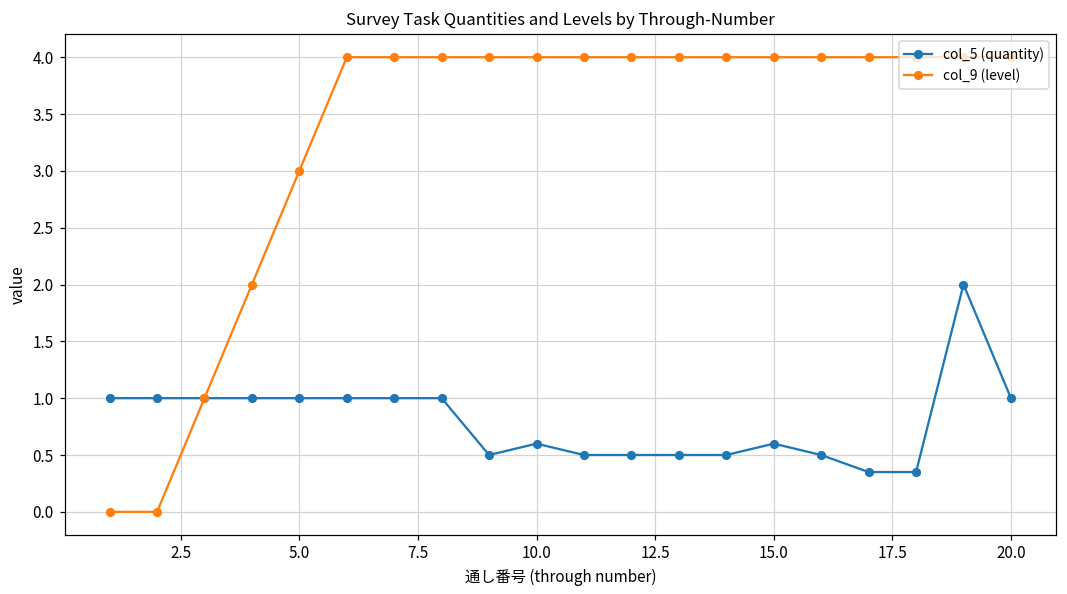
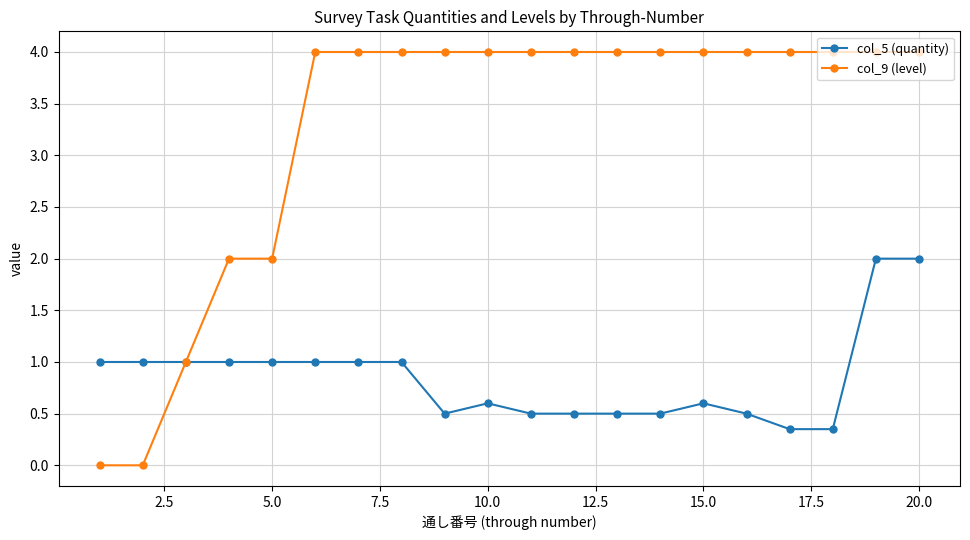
  {
    "col_5 (quantity)": {
      "5.0": 1,
      "10.0": 0.60,
      "15.0": 0.60,
-     "20.0": 1
+     "20.0": 2
    },
    "col_9 (level)": {
-     "5.0": 3,
+     "5.0": 2,
      "10.0": 4,
      "15.0": 4
    }
  }
